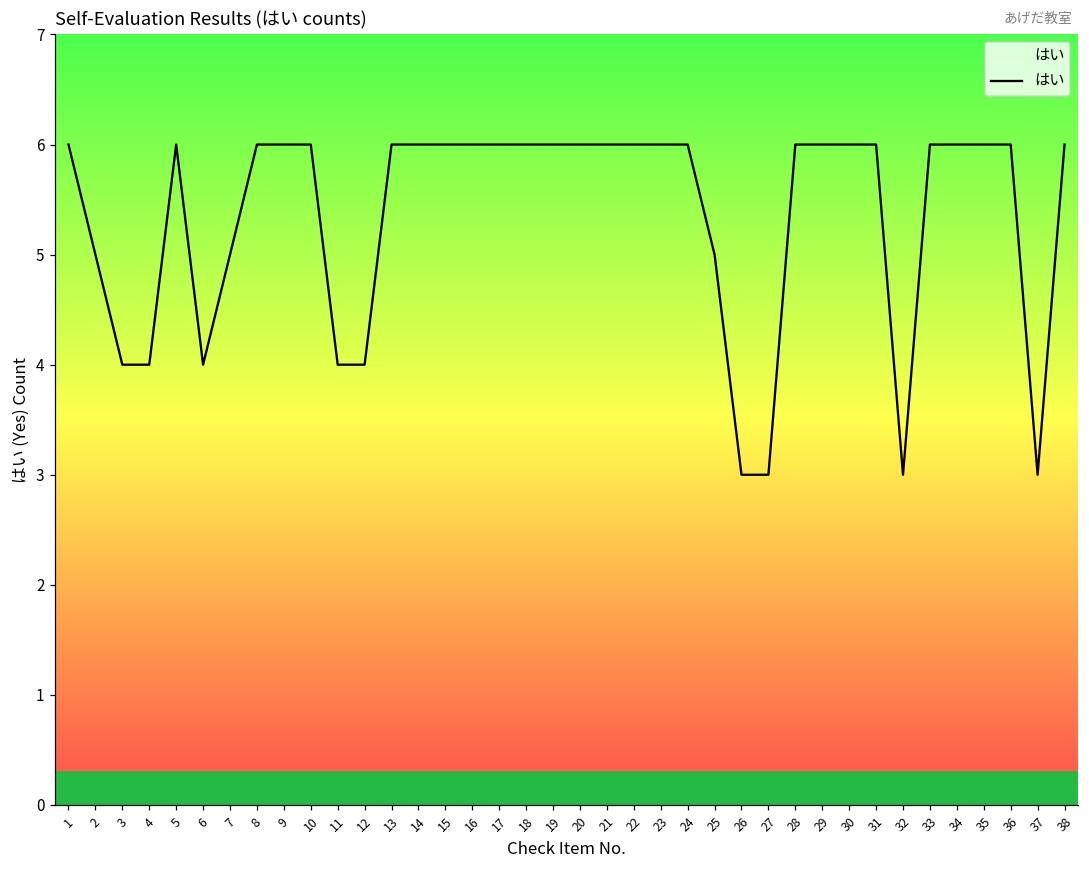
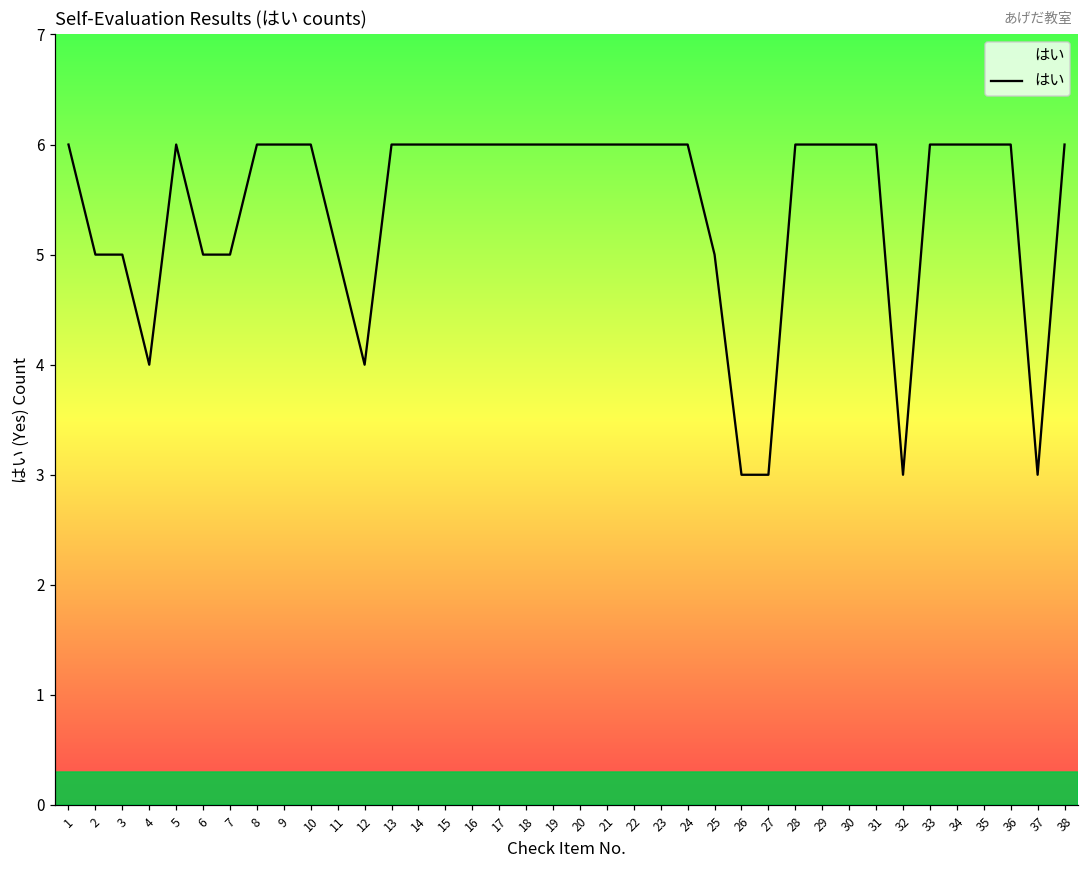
  {
    "1": 6,
    "2": 5,
-   "3": 4,
+   "3": 5,
    "4": 4,
    "5": 6,
-   "6": 4,
+   "6": 5,
    "7": 5,
    "8": 6,
    "9": 6,
    "10": 6,
-   "11": 4,
+   "11": 5,
    "12": 4,
    "13": 6,
    "14": 6,
    "15": 6,
    "16": 6,
    "17": 6,
    "18": 6,
    "19": 6,
    "20": 6,
    "21": 6,
    "22": 6,
    "23": 6,
    "24": 6,
    "25": 5,
    "26": 3,
    "27": 3,
    "28": 6,
    "29": 6,
    "30": 6,
    "31": 6,
    "32": 3,
    "33": 6,
    "34": 6,
    "35": 6,
    "36": 6,
    "37": 3,
    "38": 6
  }
